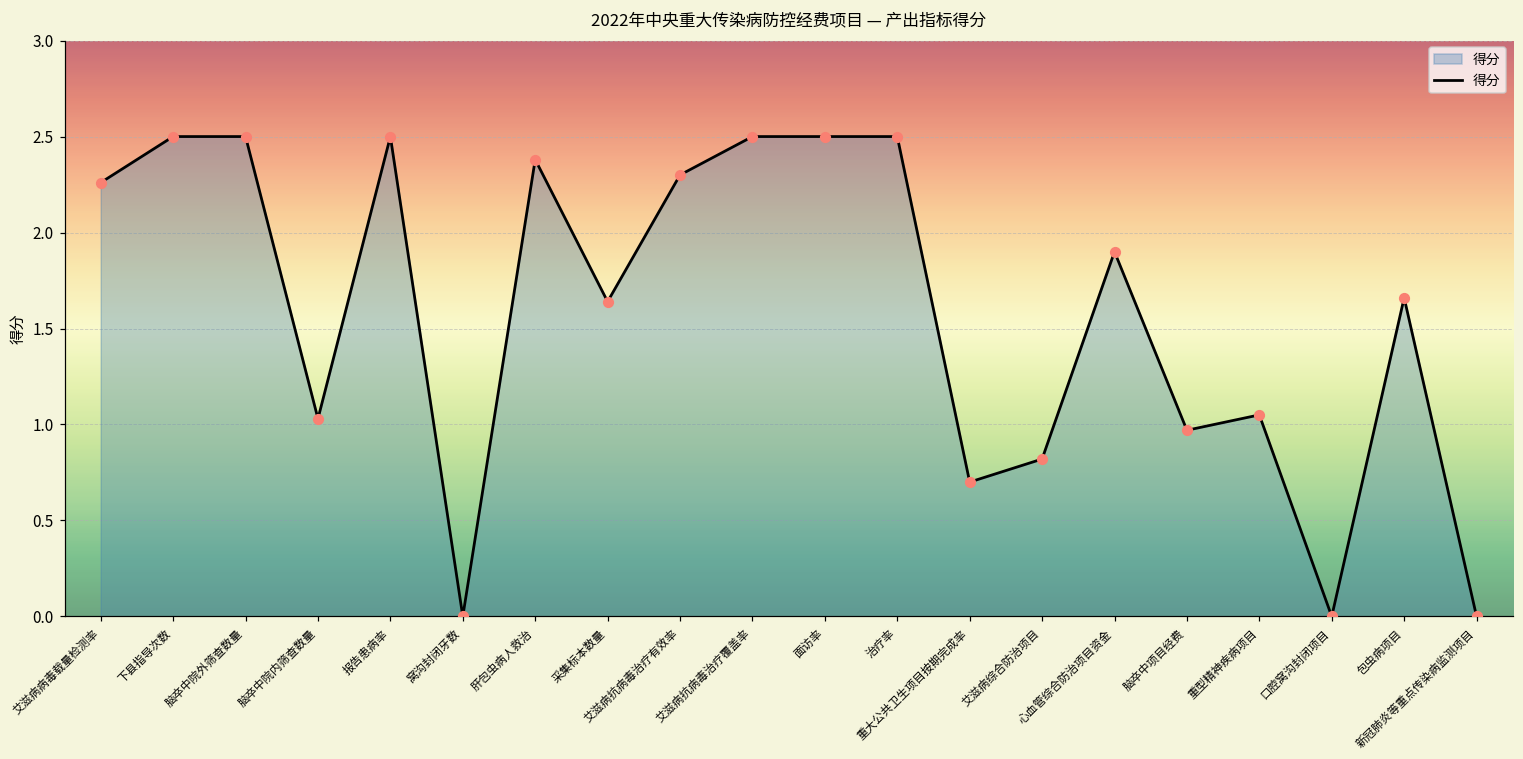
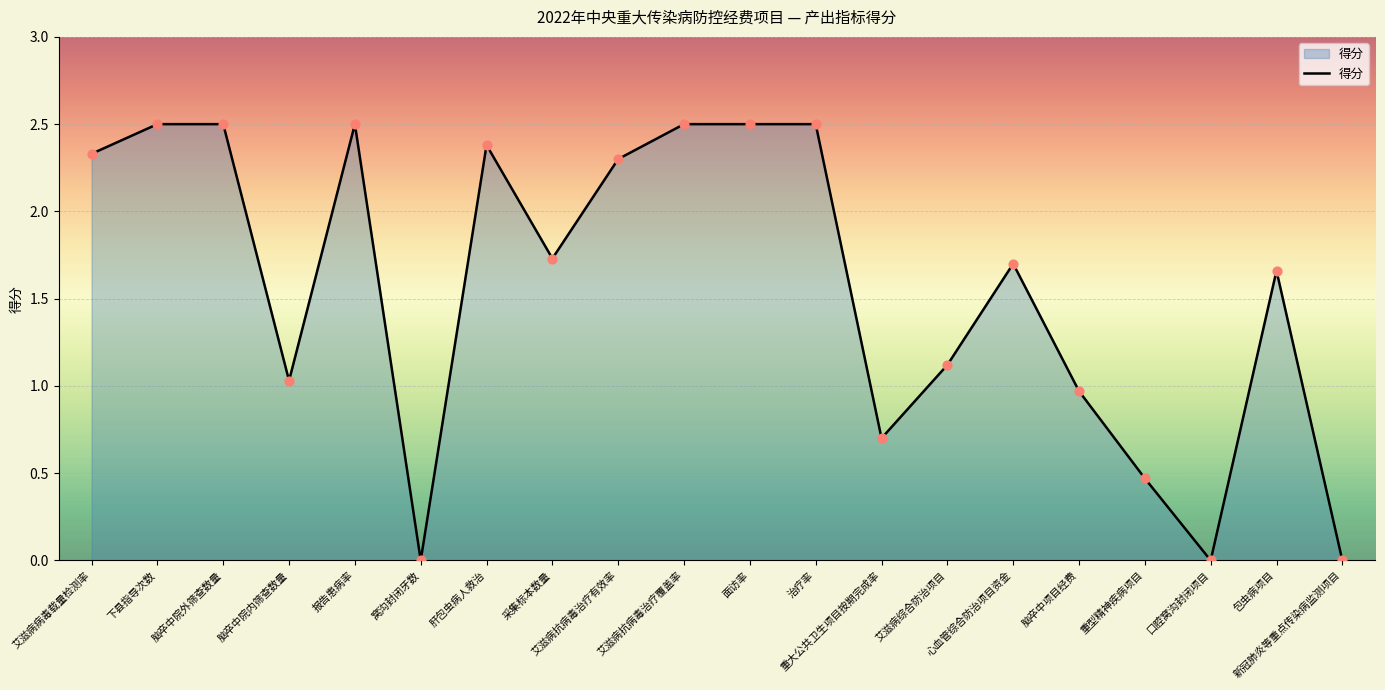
  {
-   "艾滋病病毒载量检测率": 2.26,
+   "艾滋病病毒载量检测率": 2.33,
    "下县指导次数": 2.50,
    "脑卒中院外筛查数量": 2.50,
    "脑卒中院内筛查数量": 1.03,
    "报告患病率": 2.50,
    "窝沟封闭牙数": 0.00,
    "肝包虫病人救治": 2.38,
-   "采集标本数量": 1.64,
+   "采集标本数量": 1.73,
    "艾滋病抗病毒治疗有效率": 2.30,
    "艾滋病抗病毒治疗覆盖率": 2.50,
    "面访率": 2.50,
    "治疗率": 2.50,
    "重大公共卫生项目按期完成率": 0.70,
-   "艾滋病综合防治项目": 0.82,
-   "心血管综合防治项目资金": 1.9,
+   "艾滋病综合防治项目": 1.12,
+   "心血管综合防治项目资金": 1.7,
    "脑卒中项目经费": 0.97,
-   "重型精神疾病项目": 1.05,
+   "重型精神疾病项目": 0.47,
    "口腔窝沟封闭项目": 0.00,
    "包虫病项目": 1.66,
    "新冠肺炎等重点传染病监测项目": 0.00
  }
